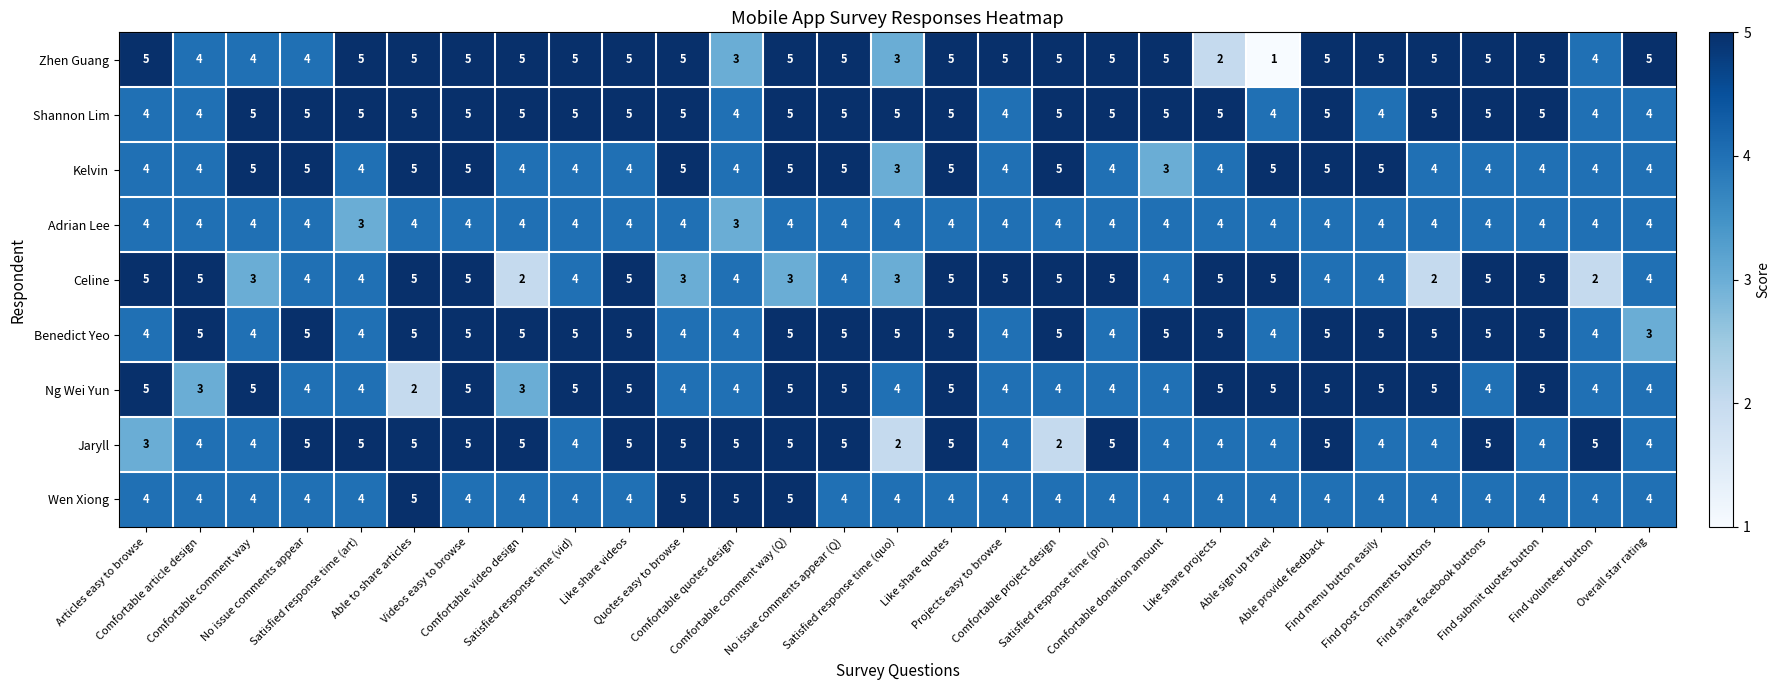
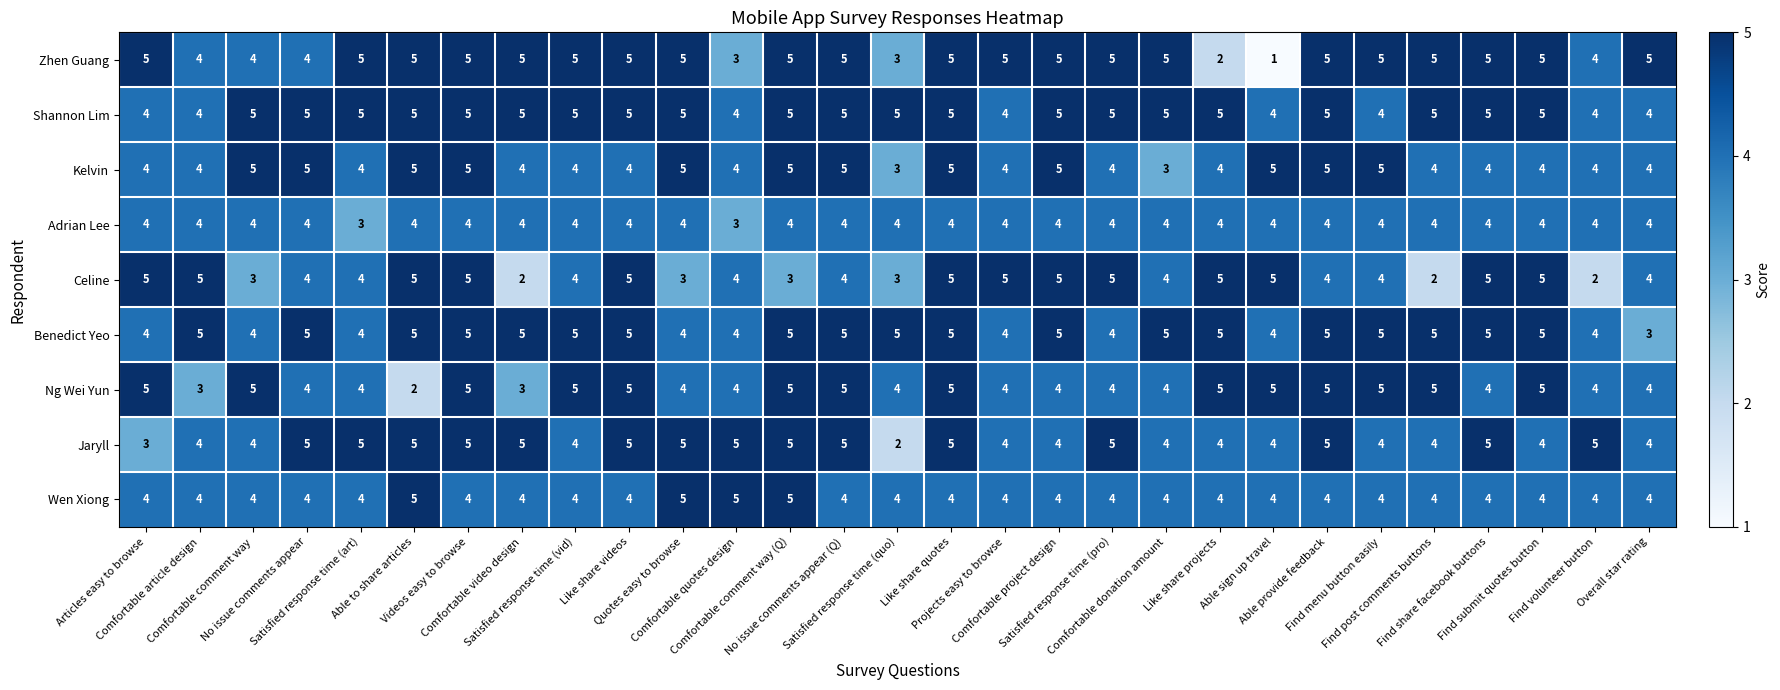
  {
    "Jaryll": {
      "Articles easy to browse": 3,
      "Comfortable article design": 4,
      "Comfortable comment way": 4,
      "No issue comments appear": 5,
      "Satisfied response time (art)": 5,
      "Able to share articles": 5,
      "Videos easy to browse": 5,
      "Comfortable video design": 5,
      "Satisfied response time (vid)": 4,
      "Like share videos": 5,
      "Quotes easy to browse": 5,
      "Comfortable quotes design": 5,
      "Comfortable comment way (Q)": 5,
      "No issue comments appear (Q)": 5,
      "Satisfied response time (quo)": 2,
      "Like share quotes": 5,
      "Projects easy to browse": 4,
-     "Comfortable project design": 2,
+     "Comfortable project design": 4,
      "Satisfied response time (pro)": 5,
      "Comfortable donation amount": 4,
      "Like share projects": 4,
      "Able sign up travel": 4,
      "Able provide feedback": 5,
      "Find menu button easily": 4,
      "Find post comments buttons": 4,
      "Find share facebook buttons": 5,
      "Find submit quotes button": 4,
      "Find volunteer button": 5,
      "Overall star rating": 4
    }
  }
